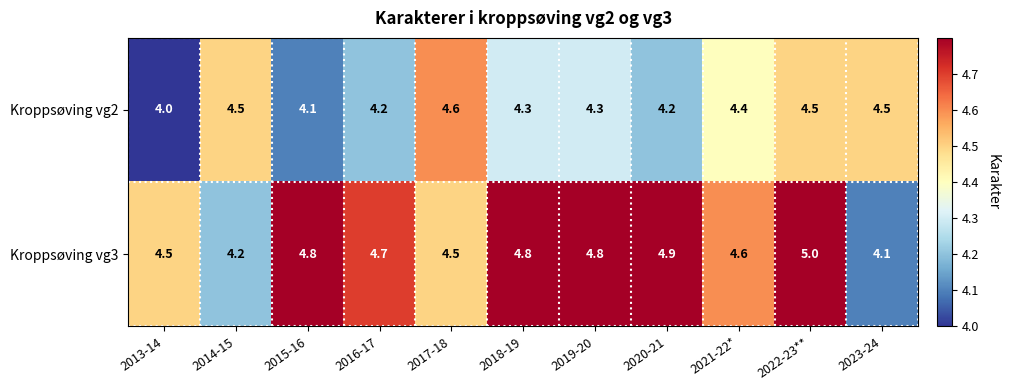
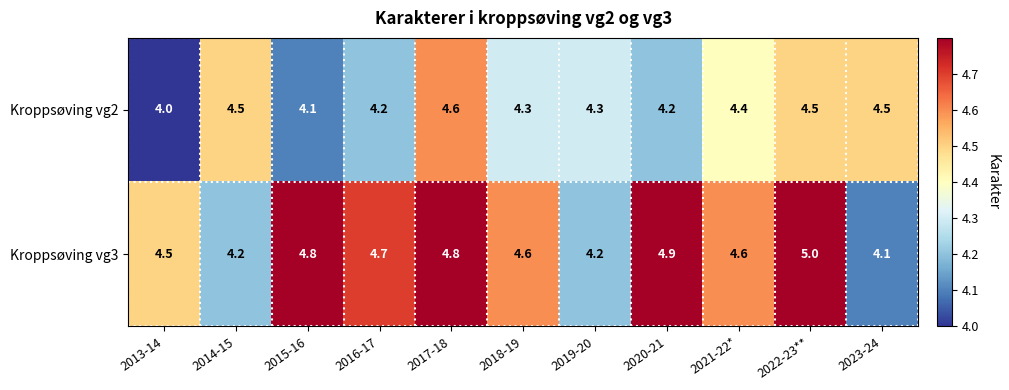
  {
    "Kroppsøving vg2": {
      "2013-14": 4.0,
      "2014-15": 4.5,
      "2015-16": 4.1,
      "2016-17": 4.2,
      "2017-18": 4.6,
      "2018-19": 4.3,
      "2019-20": 4.3,
      "2020-21": 4.2,
      "2021-22*": 4.4,
      "2022-23**": 4.5,
      "2023-24": 4.5
    },
    "Kroppsøving vg3": {
      "2013-14": 4.5,
      "2014-15": 4.2,
      "2015-16": 4.8,
      "2016-17": 4.7,
-     "2017-18": 4.5,
-     "2018-19": 4.8,
-     "2019-20": 4.8,
+     "2017-18": 4.8,
+     "2018-19": 4.6,
+     "2019-20": 4.2,
      "2020-21": 4.9,
      "2021-22*": 4.6,
      "2022-23**": 5.0,
      "2023-24": 4.1
    }
  }
